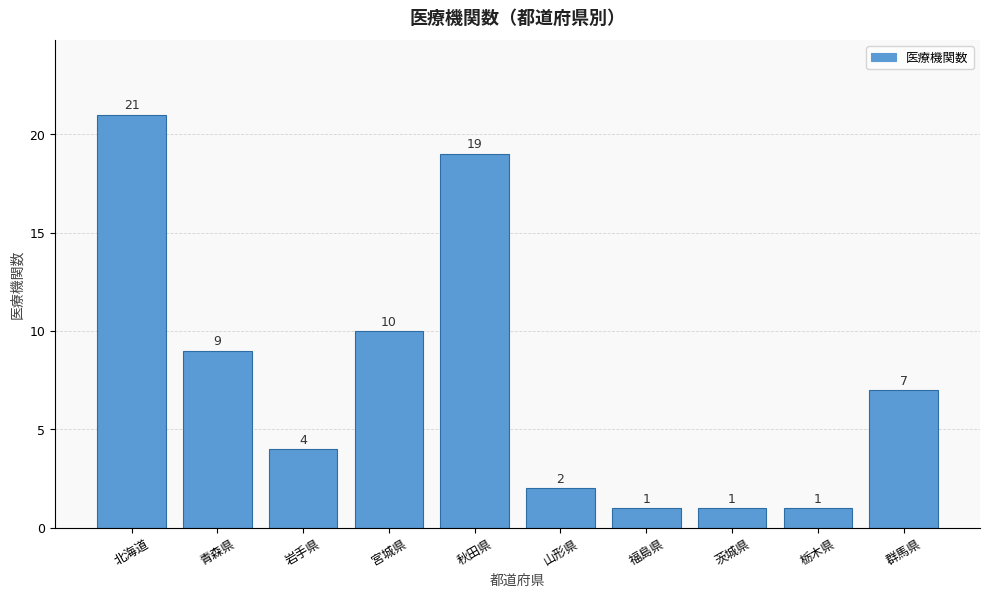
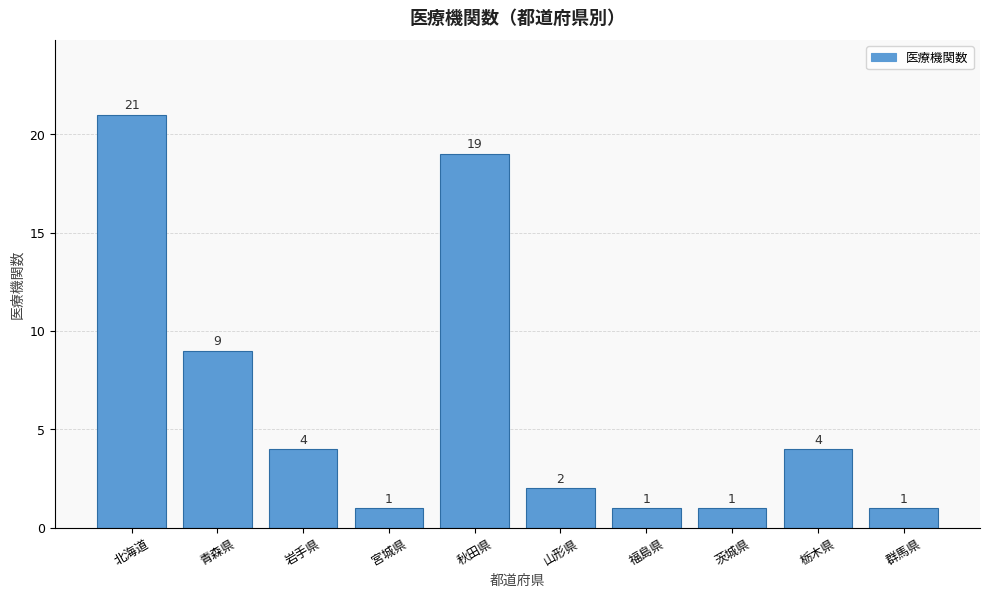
  {
    "北海道": 21,
    "青森県": 9,
    "岩手県": 4,
-   "宮城県": 10,
+   "宮城県": 1,
    "秋田県": 19,
    "山形県": 2,
    "福島県": 1,
    "茨城県": 1,
-   "栃木県": 1,
-   "群馬県": 7
+   "栃木県": 4,
+   "群馬県": 1
  }
